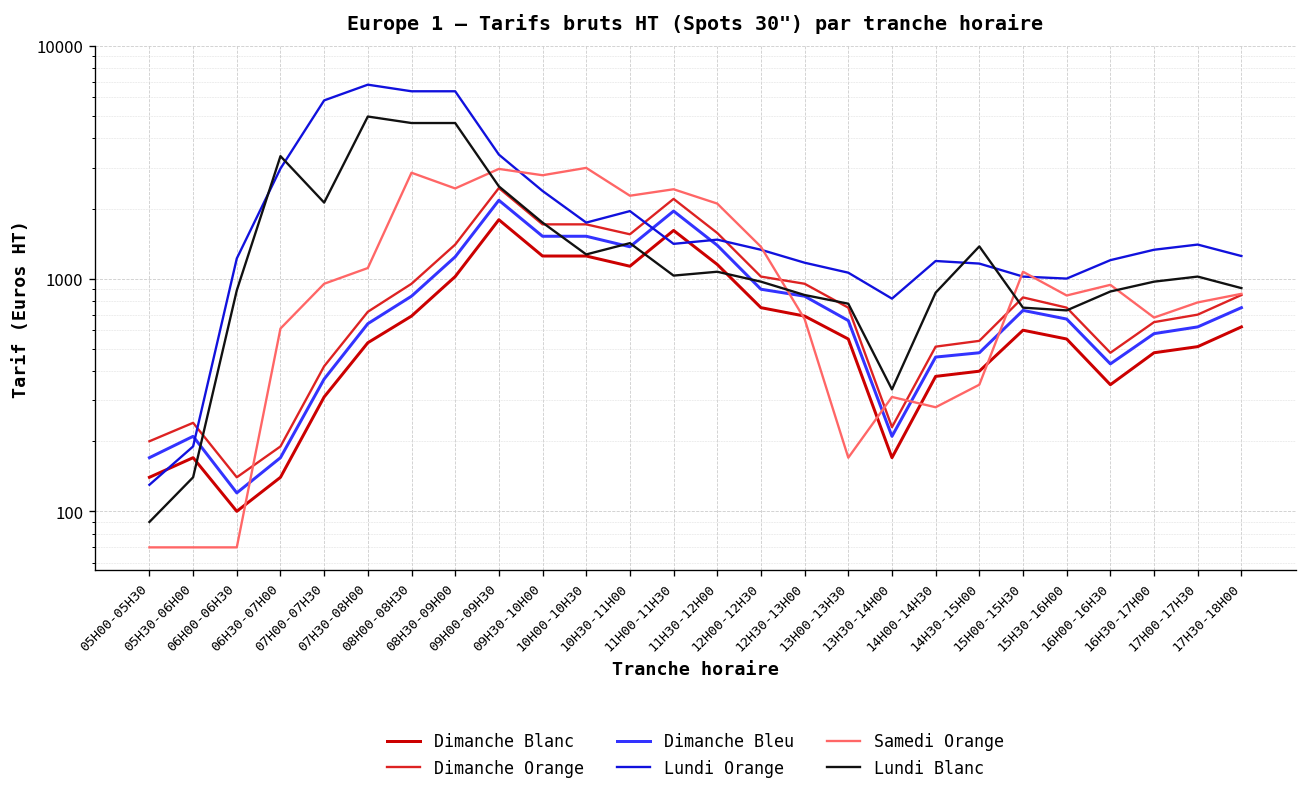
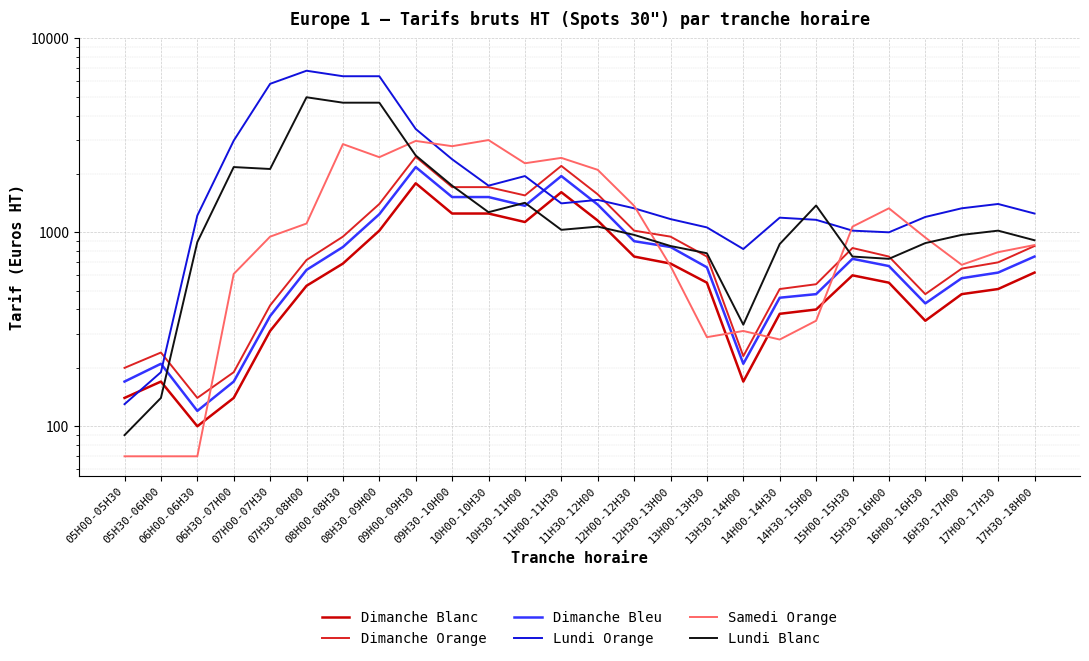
  {
    "Samedi Orange": {
      "05H00-05H30": 70,
      "05H30-06H00": 70,
      "06H00-06H30": 70,
      "06H30-07H00": 610,
      "07H00-07H30": 1000,
      "07H30-08H00": 1100,
      "08H00-08H30": 2900,
      "08H30-09H00": 2400,
      "09H00-09H30": 3000,
      "09H30-10H00": 2800,
      "10H00-10H30": 3000,
      "10H30-11H00": 2300,
      "11H00-11H30": 2400,
      "11H30-12H00": 2100,
-     "13H00-13H30": 170,
+     "13H00-13H30": 290,
      "13H30-14H00": 310,
      "14H00-14H30": 280,
      "14H30-15H00": 350,
      "15H00-15H30": 1100,
-     "15H30-16H00": 800,
+     "15H30-16H00": 1300,
      "16H00-16H30": 900,
      "16H30-17H00": 680,
      "17H00-17H30": 790
    },
    "Lundi Blanc": {
      "05H00-05H30": 90,
      "05H30-06H00": 140,
      "06H00-06H30": 900,
-     "06H30-07H00": 3400,
+     "06H30-07H00": 2200,
      "07H00-07H30": 2100,
      "07H30-08H00": 5000,
      "08H00-08H30": 4700,
      "08H30-09H00": 4700,
      "10H30-11H00": 1400,
      "11H00-11H30": 1000,
      "11H30-12H00": 1100,
      "12H00-12H30": 1000,
      "13H00-13H30": 780,
      "13H30-14H00": 330,
      "14H00-14H30": 900,
      "14H30-15H00": 1400,
      "16H00-16H30": 900,
      "16H30-17H00": 1000,
      "17H00-17H30": 1000,
      "17H30-18H00": 900
    }
  }
